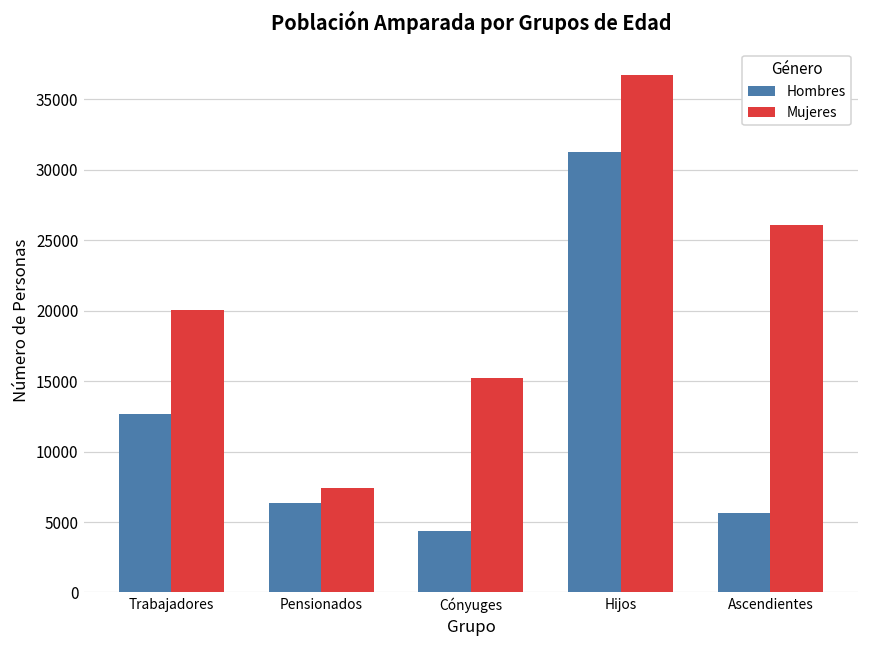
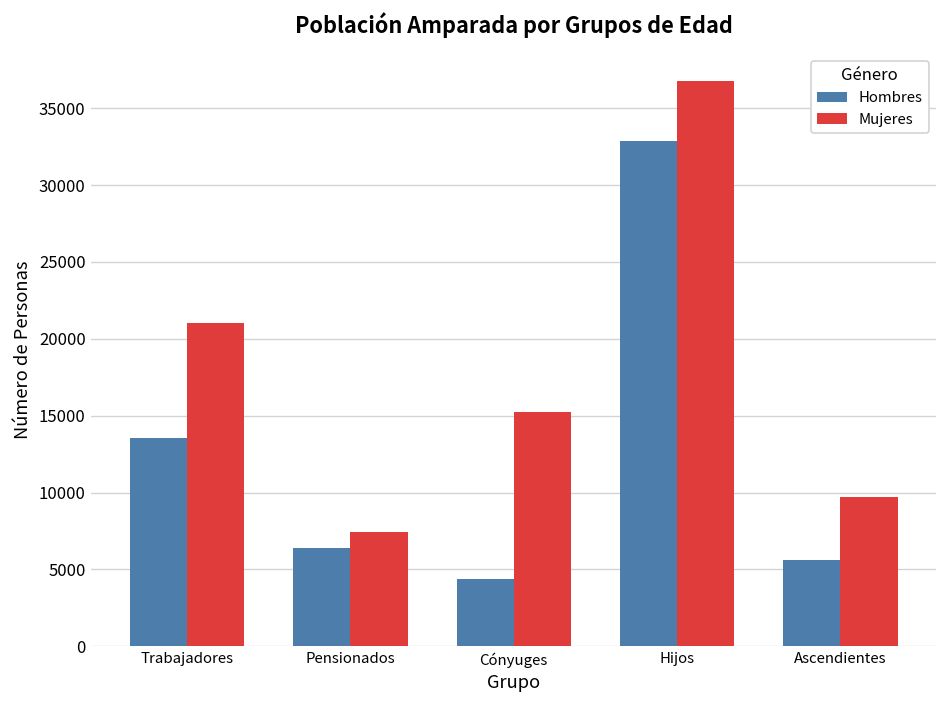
  {
    "Hombres": {
-     "Trabajadores": 12600,
+     "Trabajadores": 13500,
      "Pensionados": 6400,
      "Cónyuges": 4400,
-     "Hijos": 31300,
+     "Hijos": 32900,
      "Ascendientes": 5600
    },
    "Mujeres": {
-     "Trabajadores": 20100,
+     "Trabajadores": 21000,
      "Pensionados": 7400,
      "Cónyuges": 15200,
      "Hijos": 36700,
-     "Ascendientes": 26100
+     "Ascendientes": 9700
    }
  }
